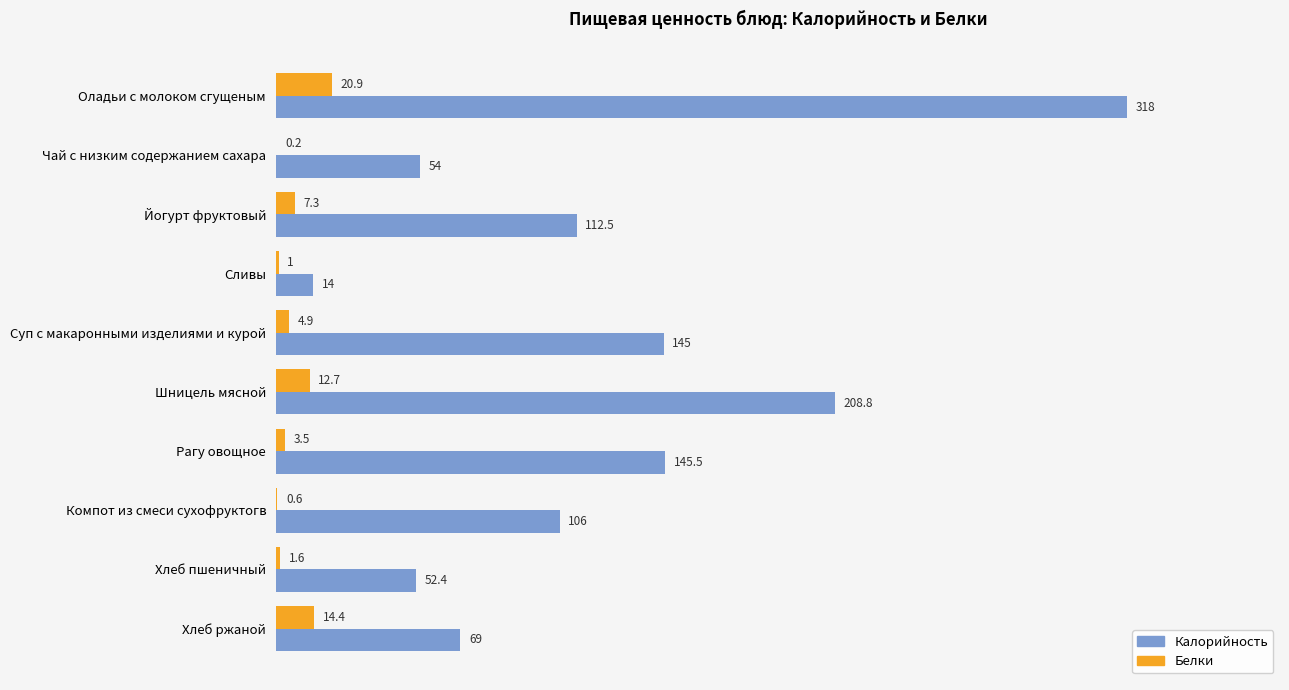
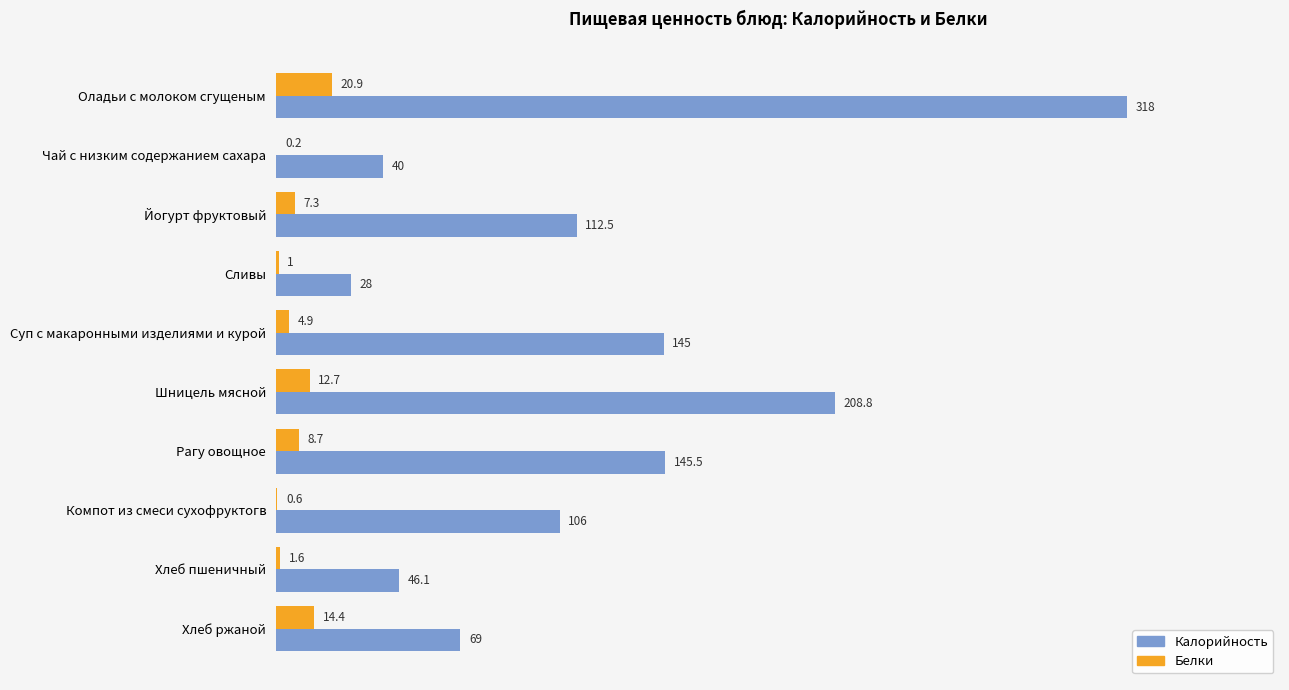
  {
    "Калорийность": {
      "Оладьи с молоком сгущеным": 318,
-     "Чай с низким содержанием сахара": 54,
+     "Чай с низким содержанием сахара": 40,
      "Йогурт фруктовый": 112.5,
-     "Сливы": 14,
+     "Сливы": 28,
      "Суп с макаронными изделиями и курой": 145,
      "Шницель мясной": 208.8,
      "Рагу овощное": 145.5,
      "Компот из смеси сухофруктогв": 106,
-     "Хлеб пшеничный": 52.4,
+     "Хлеб пшеничный": 46.1,
      "Хлеб ржаной": 69
    },
    "Белки": {
      "Оладьи с молоком сгущеным": 20.9,
      "Чай с низким содержанием сахара": 0.2,
      "Йогурт фруктовый": 7.3,
      "Сливы": 1,
      "Суп с макаронными изделиями и курой": 4.9,
      "Шницель мясной": 12.7,
-     "Рагу овощное": 3.5,
+     "Рагу овощное": 8.7,
      "Компот из смеси сухофруктогв": 0.6,
      "Хлеб пшеничный": 1.6,
      "Хлеб ржаной": 14.4
    }
  }
